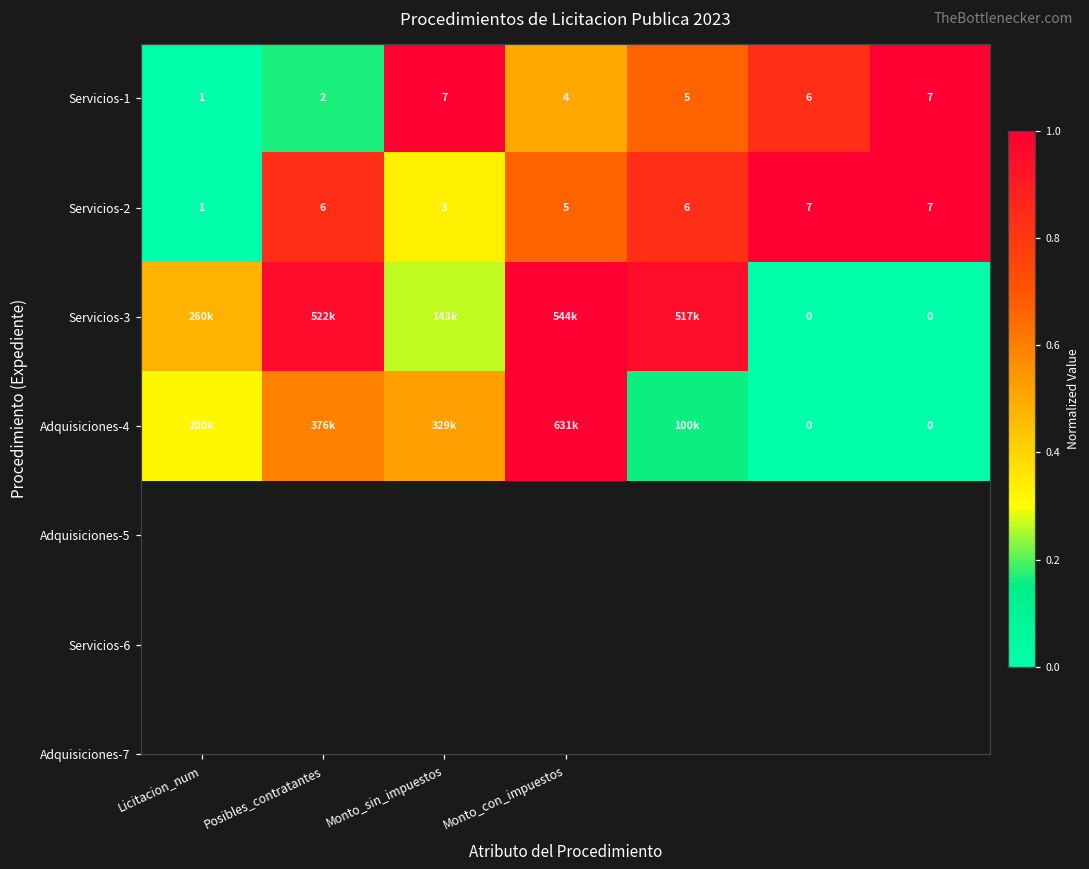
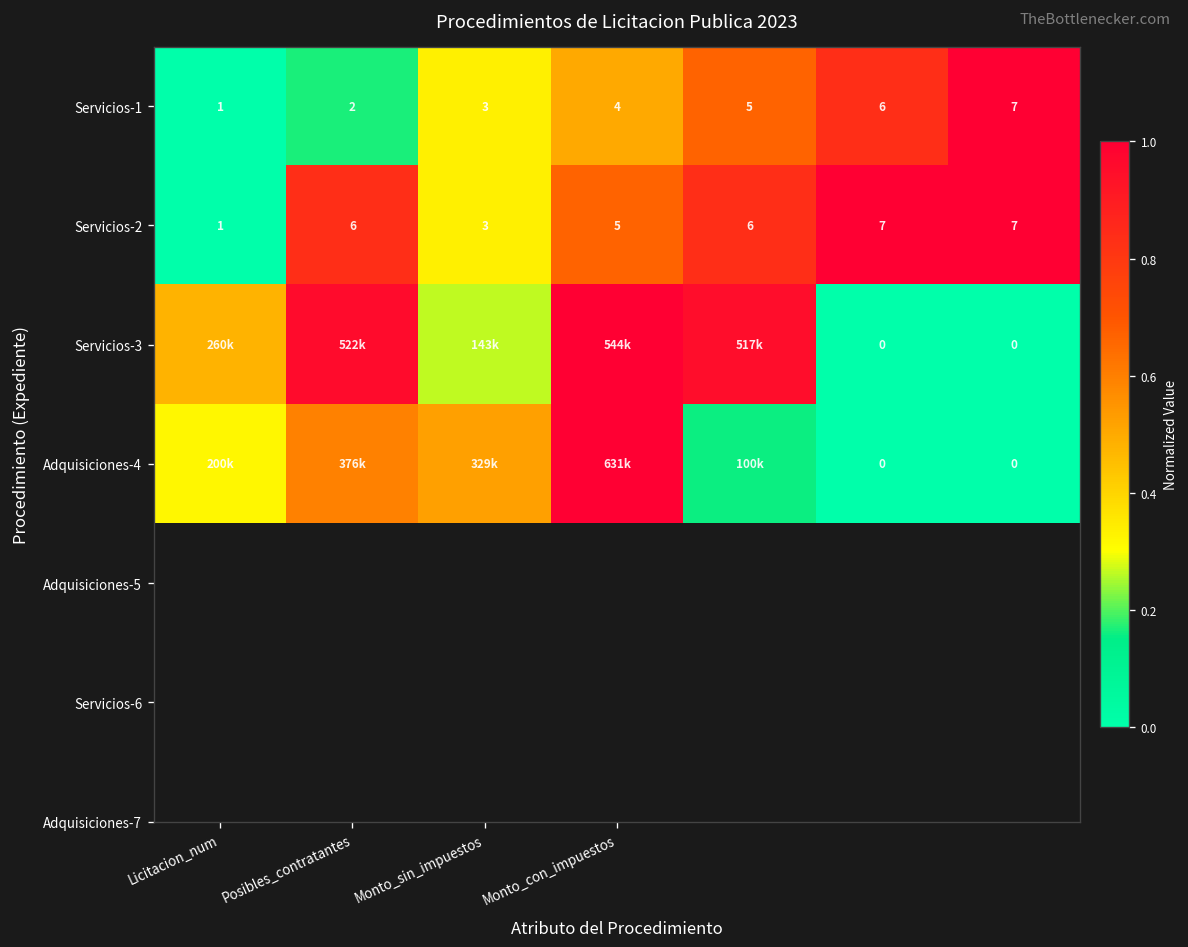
  {
    "Servicios-1": {
      "Licitacion_num": "1",
      "Posibles_contratantes": "2",
-     "Monto_sin_impuestos": "7",
+     "Monto_sin_impuestos": "3",
      "Monto_con_impuestos": "4"
    },
    "Servicios-2": {
      "Licitacion_num": "1",
      "Posibles_contratantes": "6",
      "Monto_sin_impuestos": "3",
      "Monto_con_impuestos": "5"
    },
    "Servicios-3": {
      "Licitacion_num": "260k",
      "Posibles_contratantes": "522k",
      "Monto_sin_impuestos": "143k",
      "Monto_con_impuestos": "544k"
    },
    "Adquisiciones-4": {
      "Licitacion_num": "200k",
      "Posibles_contratantes": "376k",
      "Monto_sin_impuestos": "329k",
      "Monto_con_impuestos": "631k"
    }
  }
